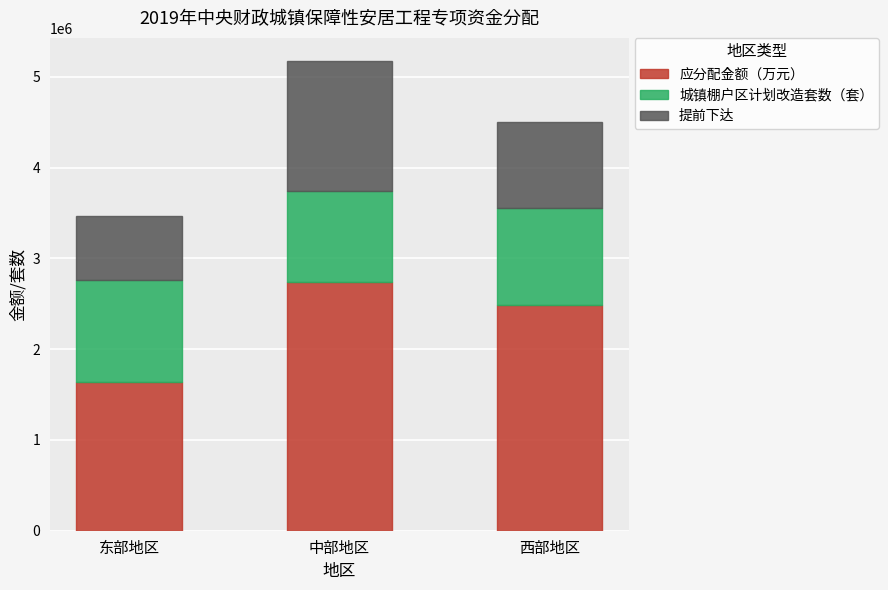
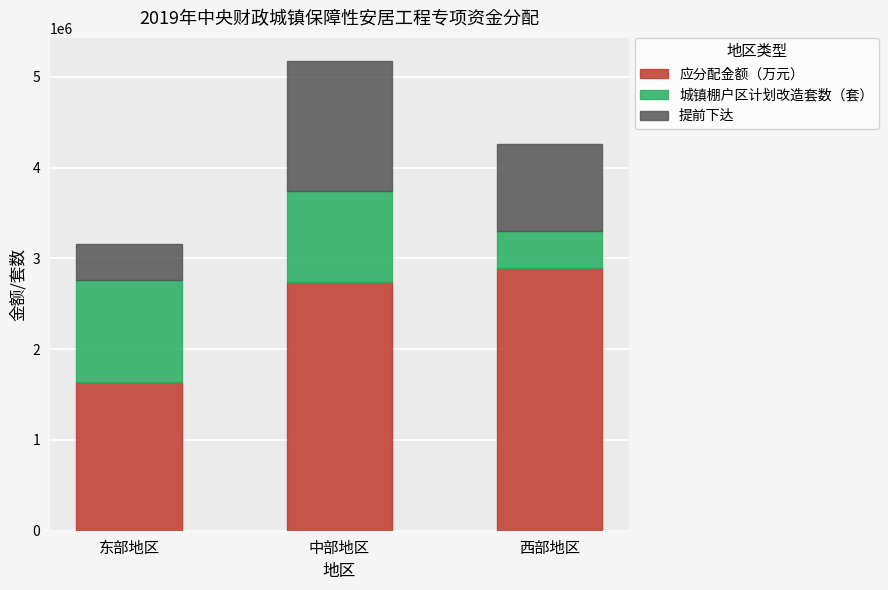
  {
    "应分配金额（万元）": {
      "东部地区": 1600000,
      "中部地区": 2700000,
-     "西部地区": 2500000
+     "西部地区": 2900000
    },
    "城镇棚户区计划改造套数（套）": {
      "东部地区": 1100000,
      "中部地区": 1000000,
-     "西部地区": 1100000
+     "西部地区": 400000
    },
    "提前下达": {
-     "东部地区": 700000,
+     "东部地区": 400000,
      "中部地区": 1400000,
      "西部地区": 1000000
    }
  }
